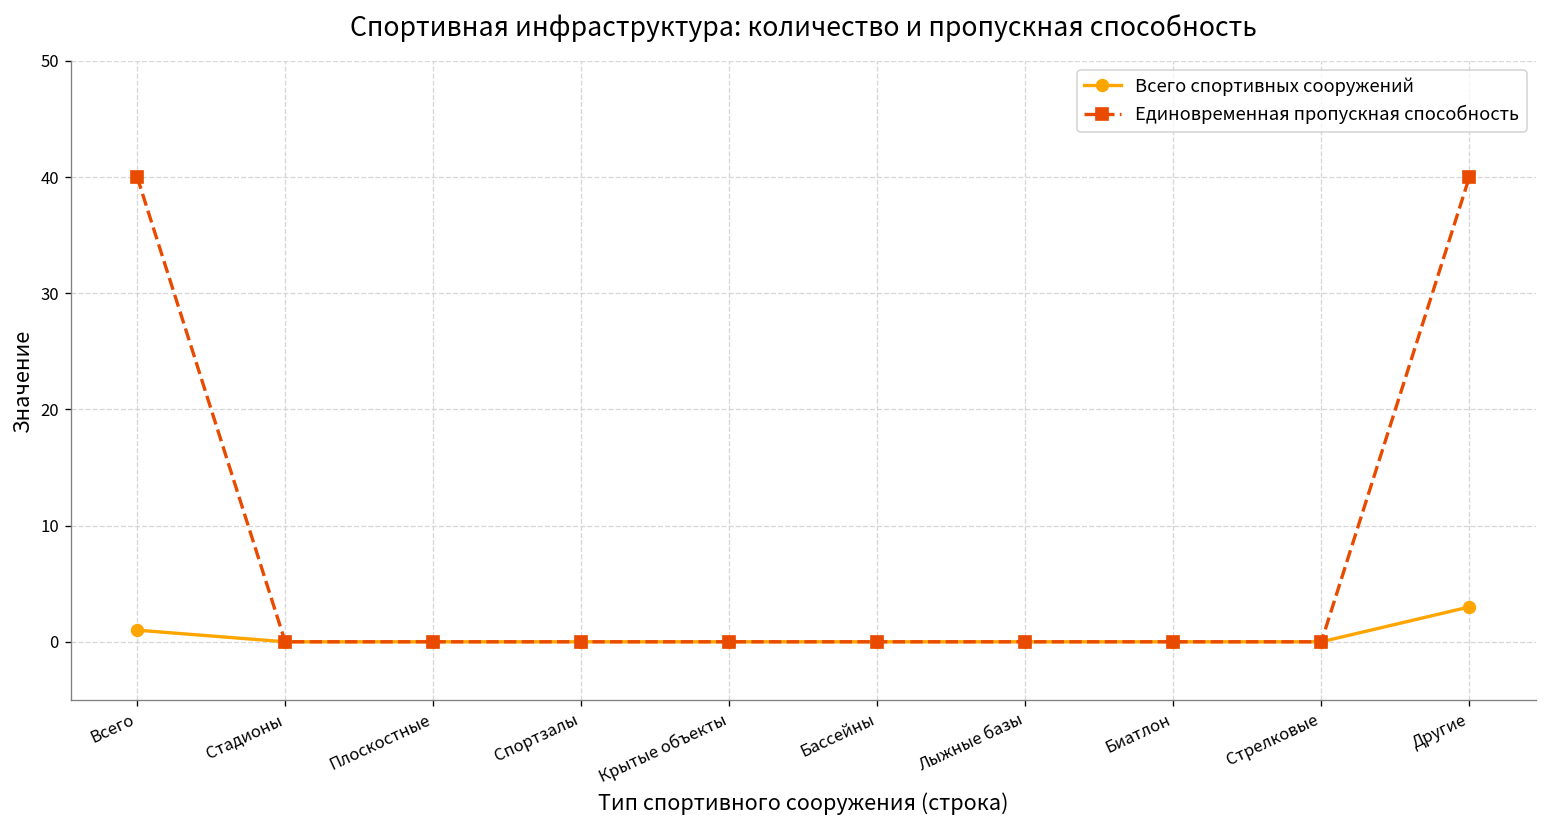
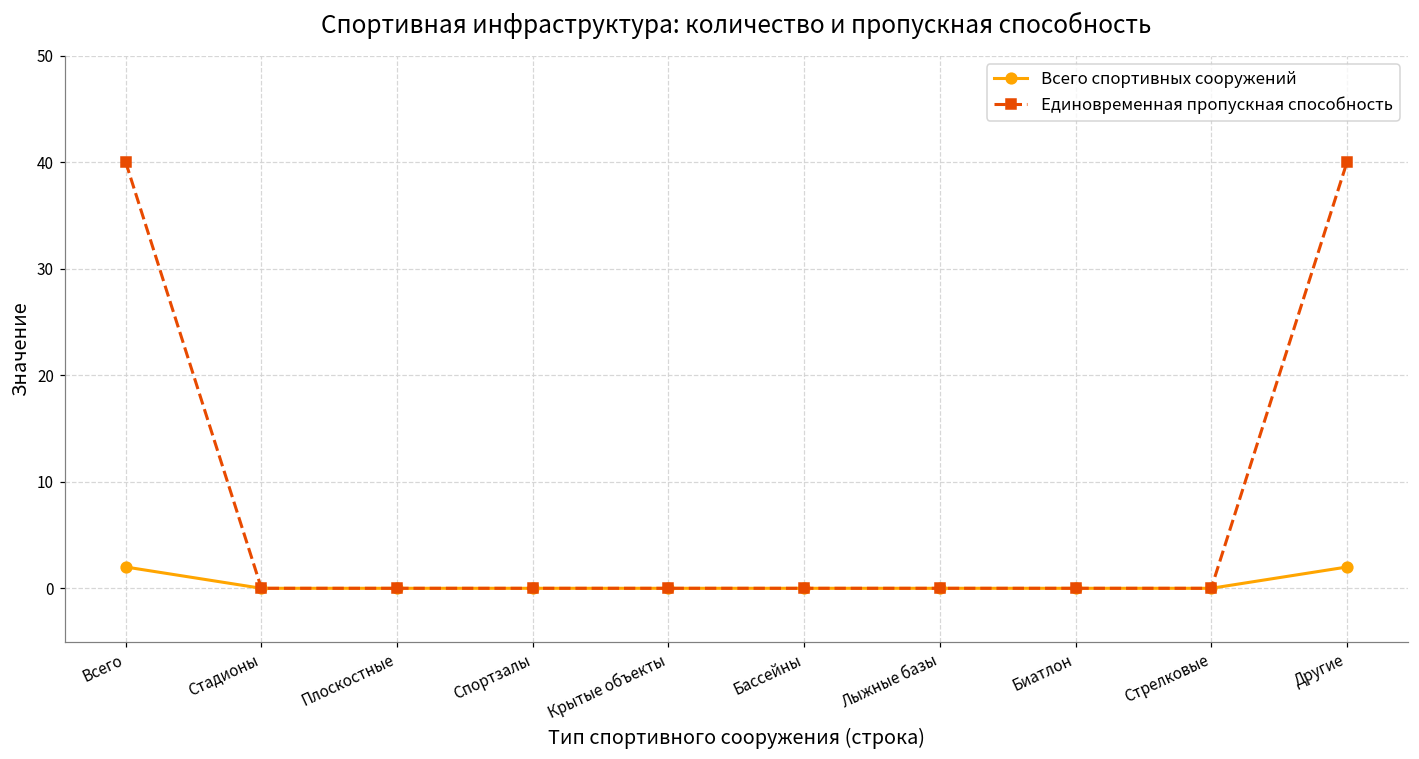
  {
    "Всего спортивных сооружений": {
-     "Всего": 1,
-     "Другие": 3
+     "Всего": 2,
+     "Другие": 2
    },
    "Единовременная пропускная способность": {
      "Всего": 40,
      "Другие": 40
    }
  }
